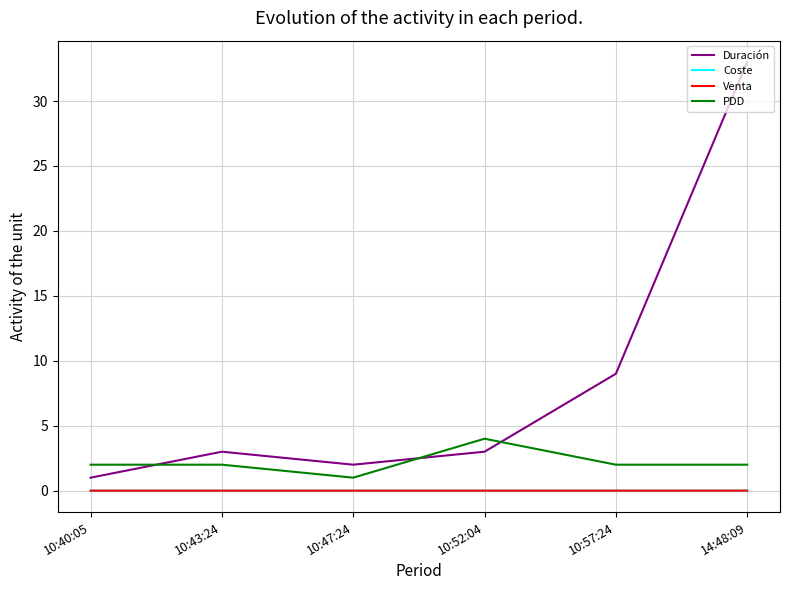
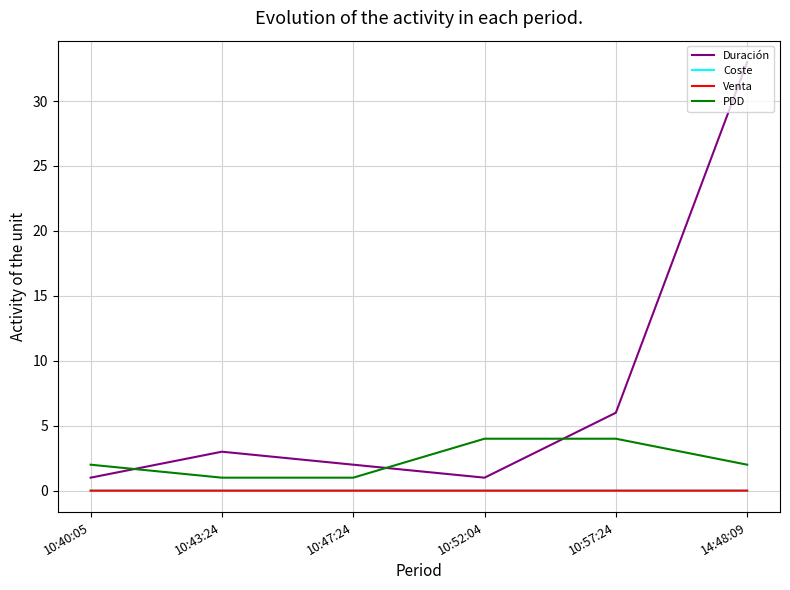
  {
    "Duración": {
      "10:40:05": 1,
      "10:43:24": 3,
      "10:47:24": 2,
-     "10:52:04": 3,
-     "10:57:24": 9
+     "10:52:04": 1,
+     "10:57:24": 6
    },
    "Venta": {
      "10:40:05": 0,
      "10:43:24": 0,
      "10:47:24": 0,
      "10:52:04": 0,
      "10:57:24": 0,
      "14:48:09": 0
    },
    "PDD": {
      "10:40:05": 2,
-     "10:43:24": 2,
+     "10:43:24": 1,
      "10:47:24": 1,
      "10:52:04": 4,
-     "10:57:24": 2,
+     "10:57:24": 4,
      "14:48:09": 2
    }
  }
